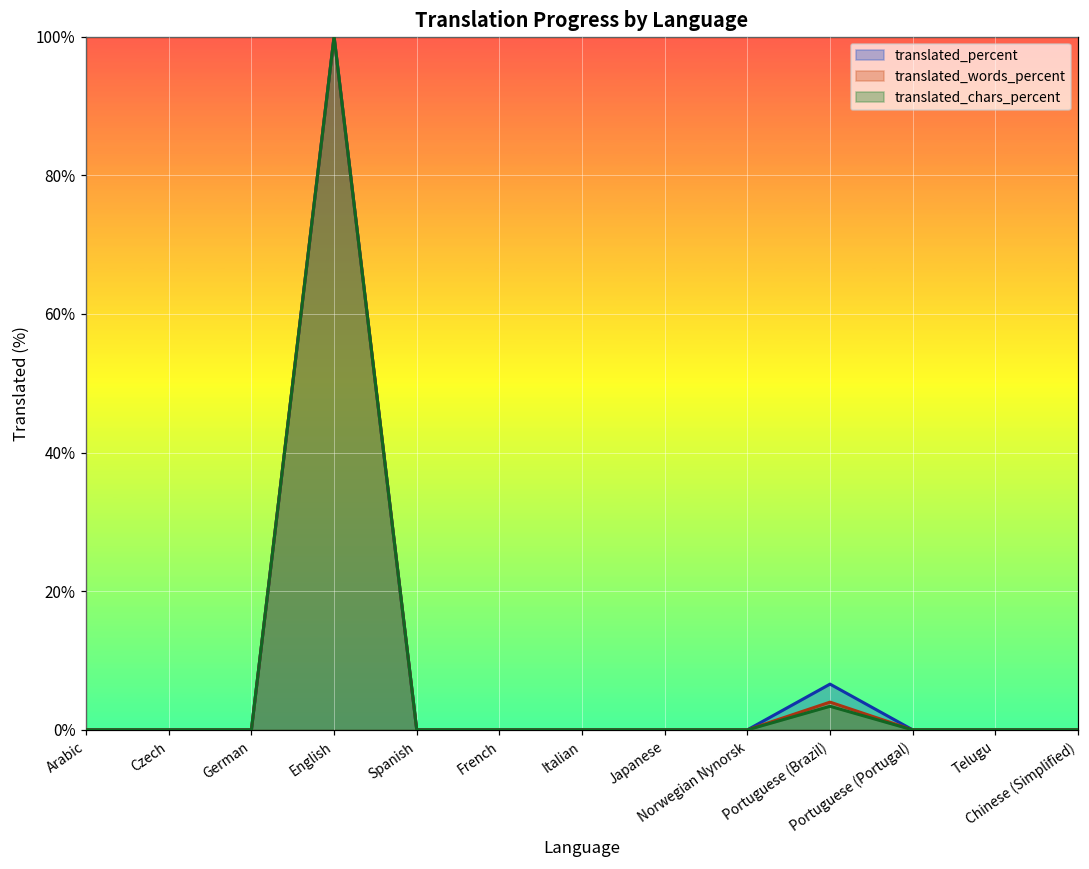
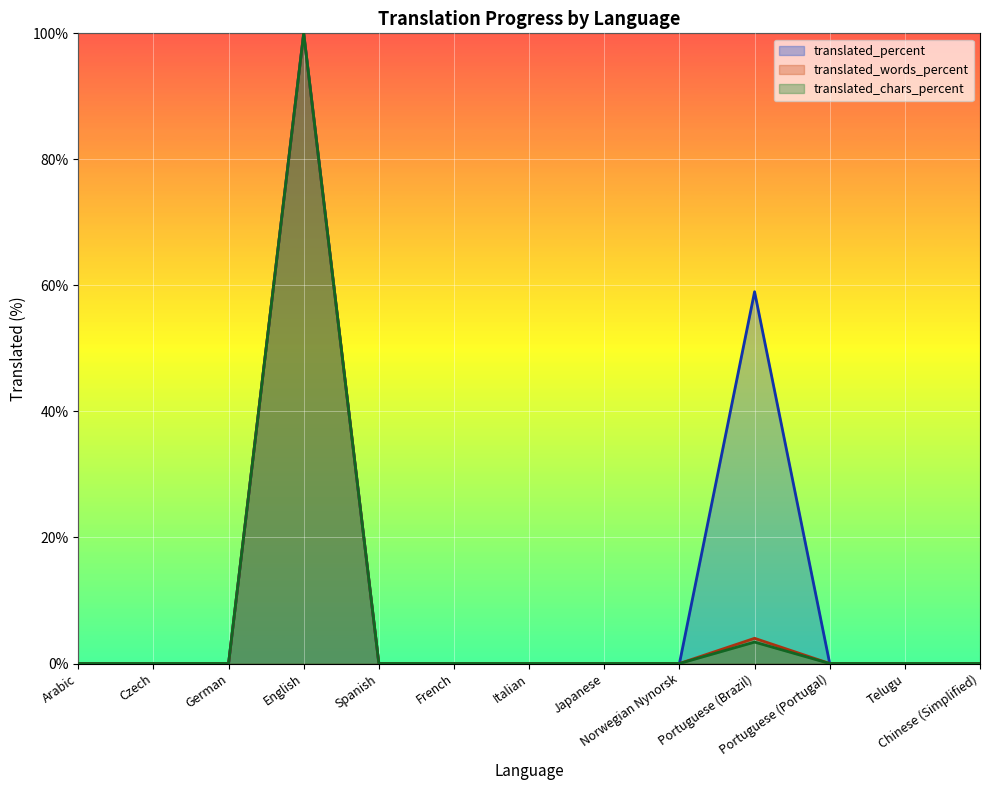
  {
    "translated_percent": {
-     "Portuguese (Brazil)": "7%"
+     "Portuguese (Brazil)": "59%"
    },
    "translated_words_percent": {
      "Portuguese (Brazil)": "4%"
    },
    "translated_chars_percent": {
      "Portuguese (Brazil)": "3%"
    }
  }
